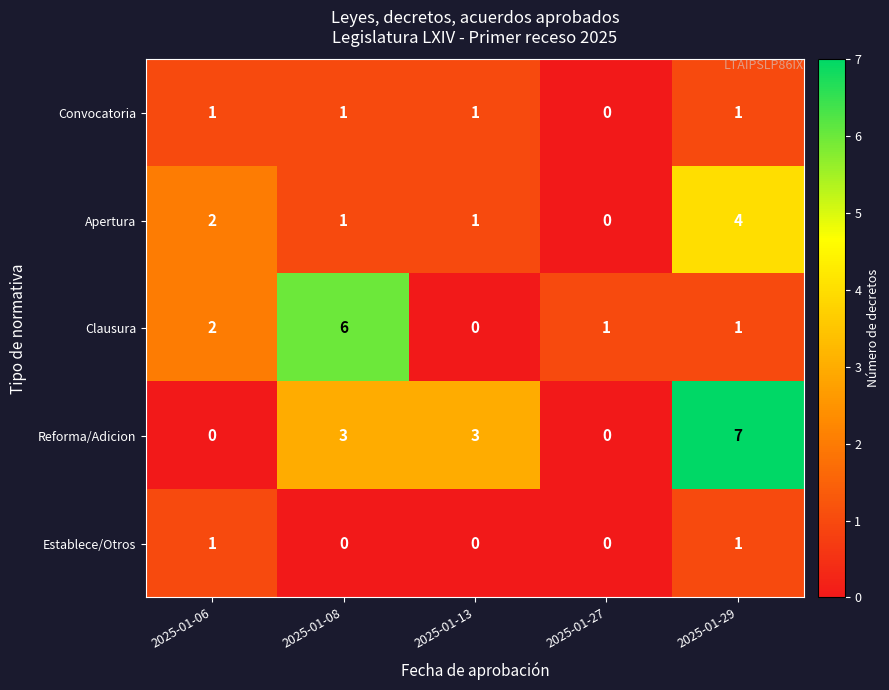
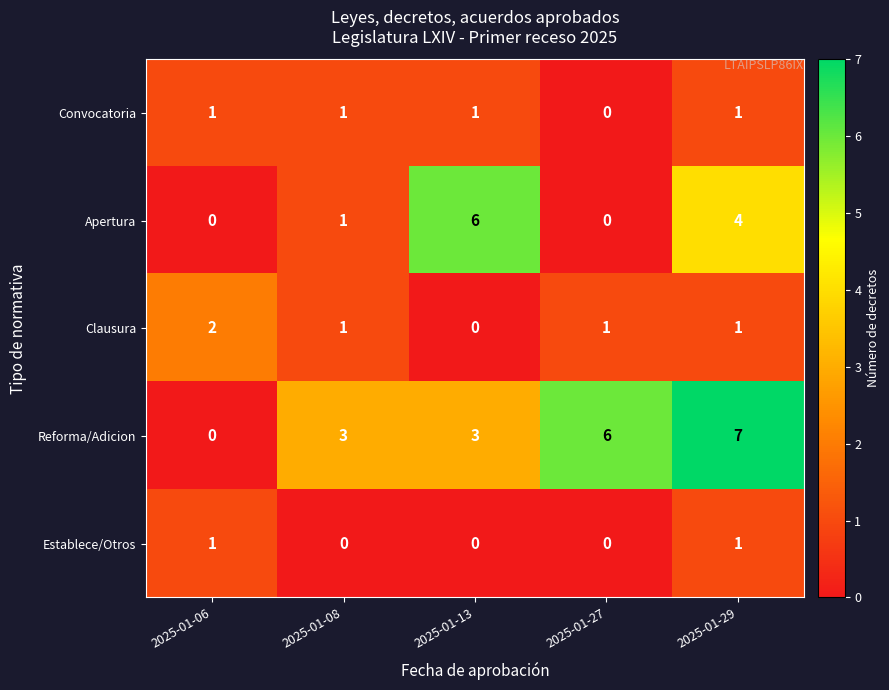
  {
    "Convocatoria": {
      "2025-01-06": 1,
      "2025-01-08": 1,
      "2025-01-13": 1,
      "2025-01-27": 0
    },
    "Apertura": {
-     "2025-01-06": 2,
+     "2025-01-06": 0,
      "2025-01-08": 1,
-     "2025-01-13": 1,
+     "2025-01-13": 6,
      "2025-01-27": 0,
      "2025-01-29": 4
    },
    "Clausura": {
      "2025-01-06": 2,
-     "2025-01-08": 6,
+     "2025-01-08": 1,
      "2025-01-13": 0,
      "2025-01-27": 1,
      "2025-01-29": 1
    },
    "Reforma/Adicion": {
      "2025-01-06": 0,
      "2025-01-08": 3,
      "2025-01-13": 3,
-     "2025-01-27": 0,
+     "2025-01-27": 6,
      "2025-01-29": 7
    },
    "Establece/Otros": {
      "2025-01-06": 1,
      "2025-01-08": 0,
      "2025-01-13": 0,
      "2025-01-27": 0,
      "2025-01-29": 1
    }
  }
